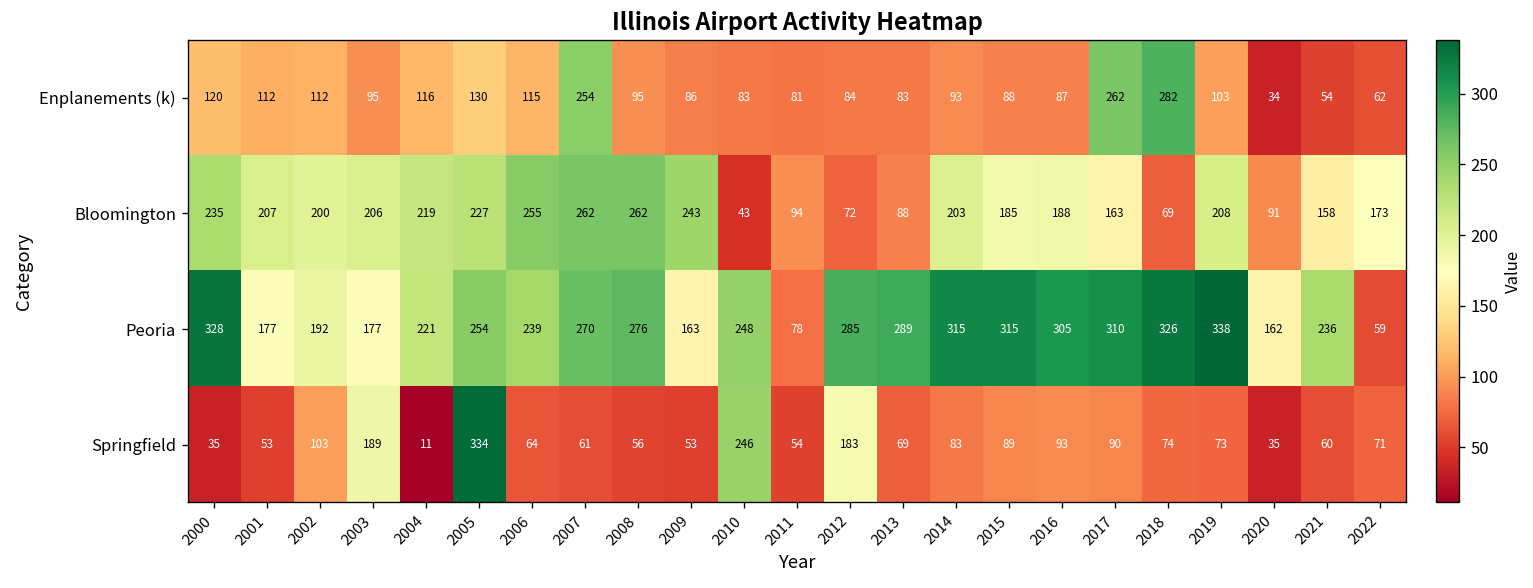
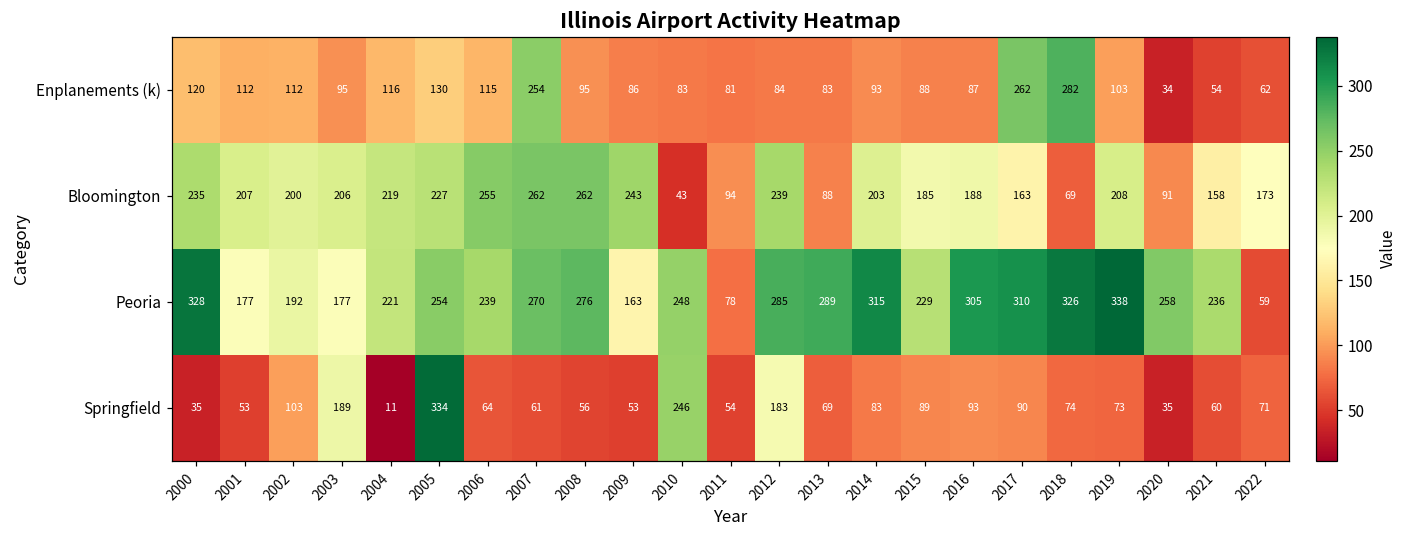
  {
    "Enplanements (k)": {
      "2000": 120,
      "2001": 112,
      "2002": 112,
      "2003": 95,
      "2004": 116,
      "2005": 130,
      "2006": 115,
      "2007": 254,
      "2008": 95,
      "2009": 86,
      "2010": 83,
      "2011": 81,
      "2012": 84,
      "2013": 83,
      "2014": 93,
      "2015": 88,
      "2016": 87,
      "2017": 262,
      "2018": 282,
      "2019": 103,
      "2020": 34,
      "2021": 54,
      "2022": 62
    },
    "Bloomington": {
      "2000": 235,
      "2001": 207,
      "2002": 200,
      "2003": 206,
      "2004": 219,
      "2005": 227,
      "2006": 255,
      "2007": 262,
      "2008": 262,
      "2009": 243,
      "2010": 43,
      "2011": 94,
-     "2012": 72,
+     "2012": 239,
      "2013": 88,
      "2014": 203,
      "2015": 185,
      "2016": 188,
      "2017": 163,
      "2018": 69,
      "2019": 208,
      "2020": 91,
      "2021": 158,
      "2022": 173
    },
    "Peoria": {
      "2000": 328,
      "2001": 177,
      "2002": 192,
      "2003": 177,
      "2004": 221,
      "2005": 254,
      "2006": 239,
      "2007": 270,
      "2008": 276,
      "2009": 163,
      "2010": 248,
      "2011": 78,
      "2012": 285,
      "2013": 289,
      "2014": 315,
-     "2015": 315,
+     "2015": 229,
      "2016": 305,
      "2017": 310,
      "2018": 326,
      "2019": 338,
-     "2020": 162,
+     "2020": 258,
      "2021": 236,
      "2022": 59
    },
    "Springfield": {
      "2000": 35,
      "2001": 53,
      "2002": 103,
      "2003": 189,
      "2004": 11,
      "2005": 334,
      "2006": 64,
      "2007": 61,
      "2008": 56,
      "2009": 53,
      "2010": 246,
      "2011": 54,
      "2012": 183,
      "2013": 69,
      "2014": 83,
      "2015": 89,
      "2016": 93,
      "2017": 90,
      "2018": 74,
      "2019": 73,
      "2020": 35,
      "2021": 60,
      "2022": 71
    }
  }
